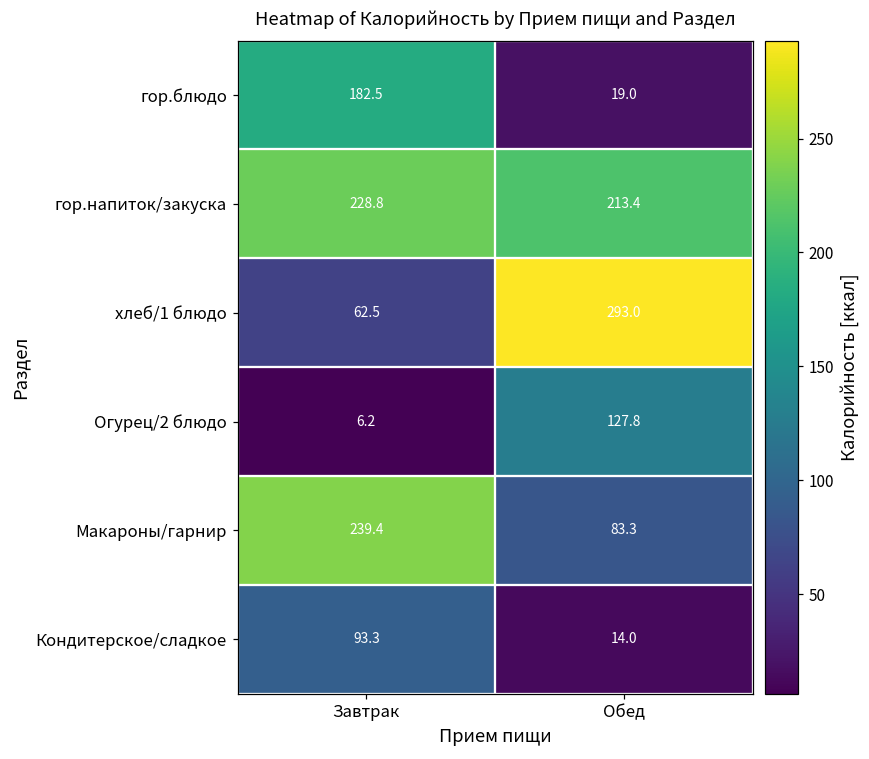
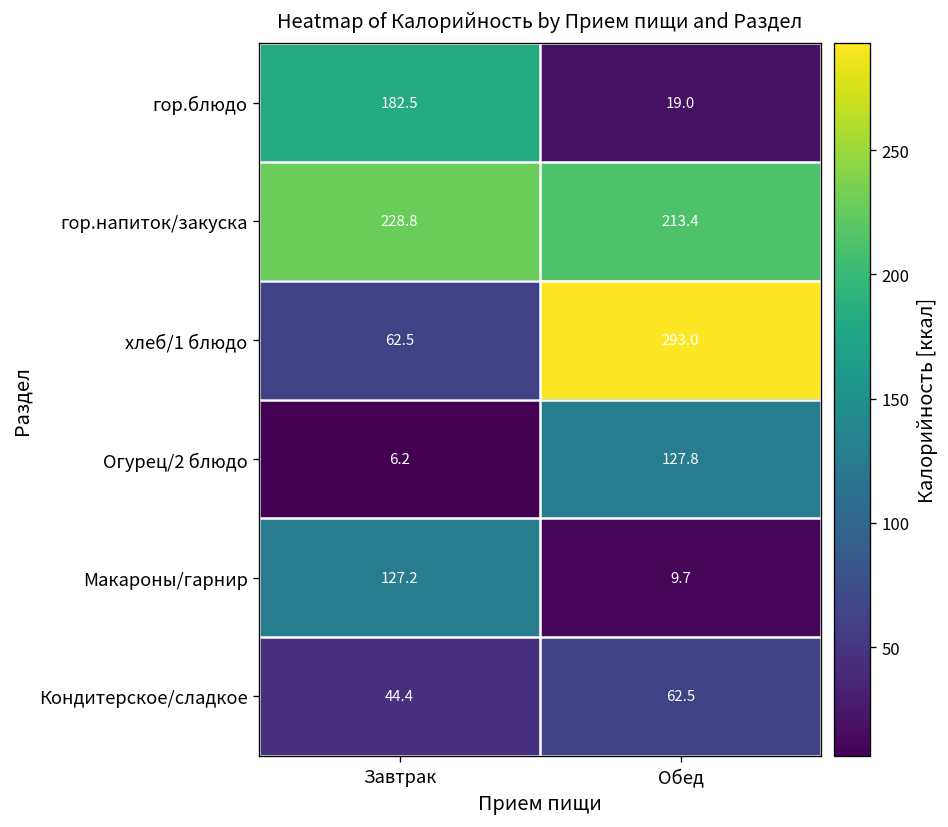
  {
    "гор.блюдо": {
      "Завтрак": 182.5,
      "Обед": 19.0
    },
    "гор.напиток/закуска": {
      "Завтрак": 228.8,
      "Обед": 213.4
    },
    "хлеб/1 блюдо": {
      "Завтрак": 62.5,
      "Обед": 293.0
    },
    "Огурец/2 блюдо": {
      "Завтрак": 6.2,
      "Обед": 127.8
    },
    "Макароны/гарнир": {
-     "Завтрак": 239.4,
-     "Обед": 83.3
+     "Завтрак": 127.2,
+     "Обед": 9.7
    },
    "Кондитерское/сладкое": {
-     "Завтрак": 93.3,
-     "Обед": 14.0
+     "Завтрак": 44.4,
+     "Обед": 62.5
    }
  }
